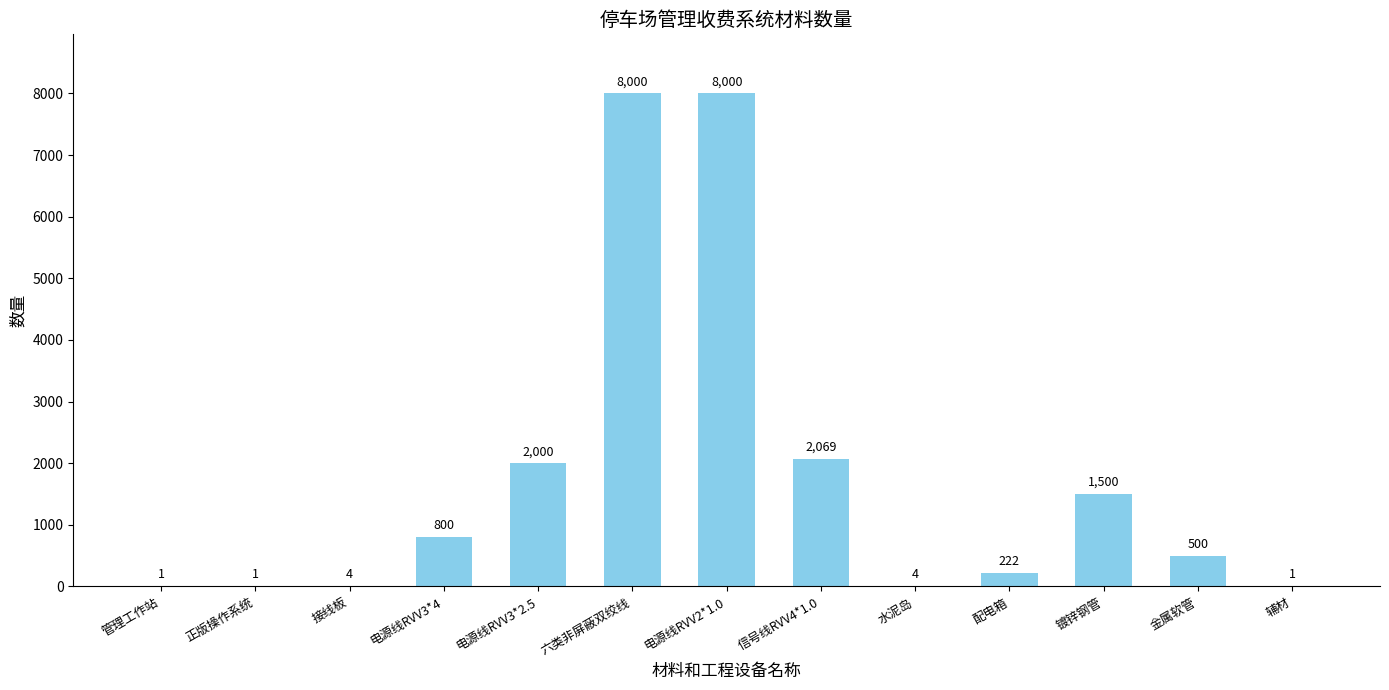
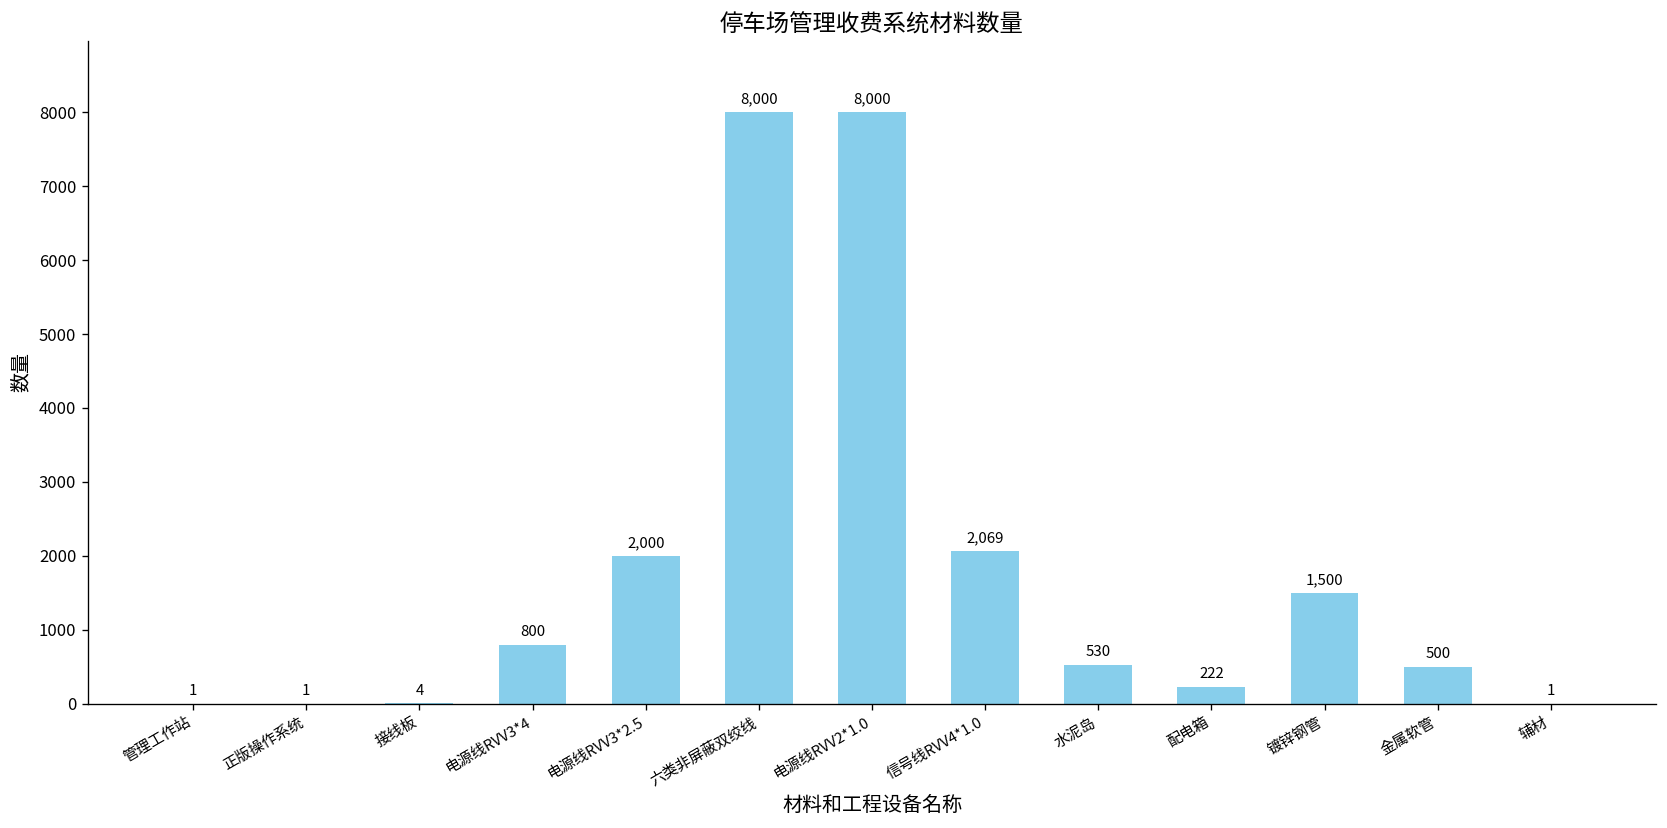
  {
    "管理工作站": "1",
    "正版操作系统": "1",
    "接线板": "4",
    "电源线RVV3*4": "800",
    "电源线RVV3*2.5": "2,000",
    "六类非屏蔽双绞线": "8,000",
    "电源线RVV2*1.0": "8,000",
    "信号线RVV4*1.0": "2,069",
-   "水泥岛": "4",
+   "水泥岛": "530",
    "配电箱": "222",
    "镀锌钢管": "1,500",
    "金属软管": "500",
    "辅材": "1"
  }
